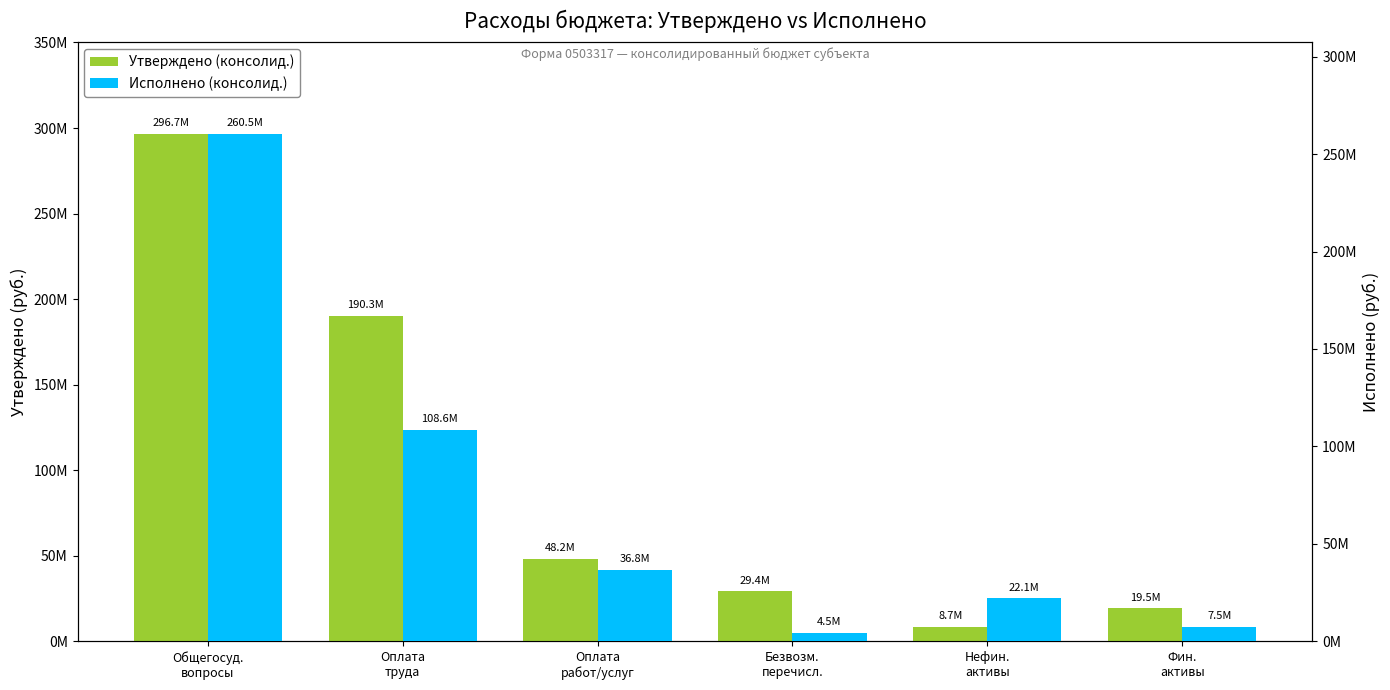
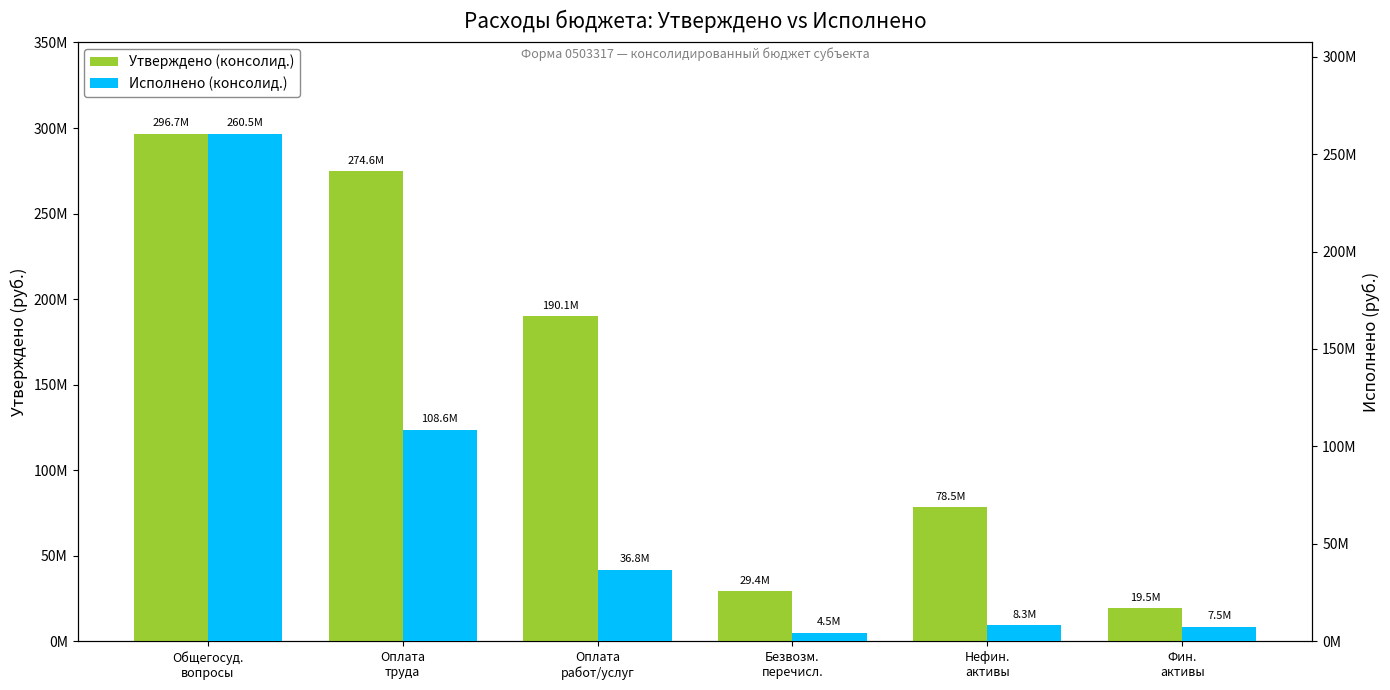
  {
    "Утверждено (консолид.)": {
      "Общегосуд. вопросы": "296.7M",
-     "Оплата труда": "190.3M",
-     "Оплата работ/услуг": "48.2M",
+     "Оплата труда": "274.6M",
+     "Оплата работ/услуг": "190.1M",
      "Безвозм. перечисл.": "29.4M",
-     "Нефин. активы": "8.7M",
+     "Нефин. активы": "78.5M",
      "Фин. активы": "19.5M"
    },
    "Исполнено (консолид.)": {
      "Общегосуд. вопросы": "260.5M",
      "Оплата труда": "108.6M",
      "Оплата работ/услуг": "36.8M",
      "Безвозм. перечисл.": "4.5M",
-     "Нефин. активы": "22.1M",
+     "Нефин. активы": "8.3M",
      "Фин. активы": "7.5M"
    }
  }
